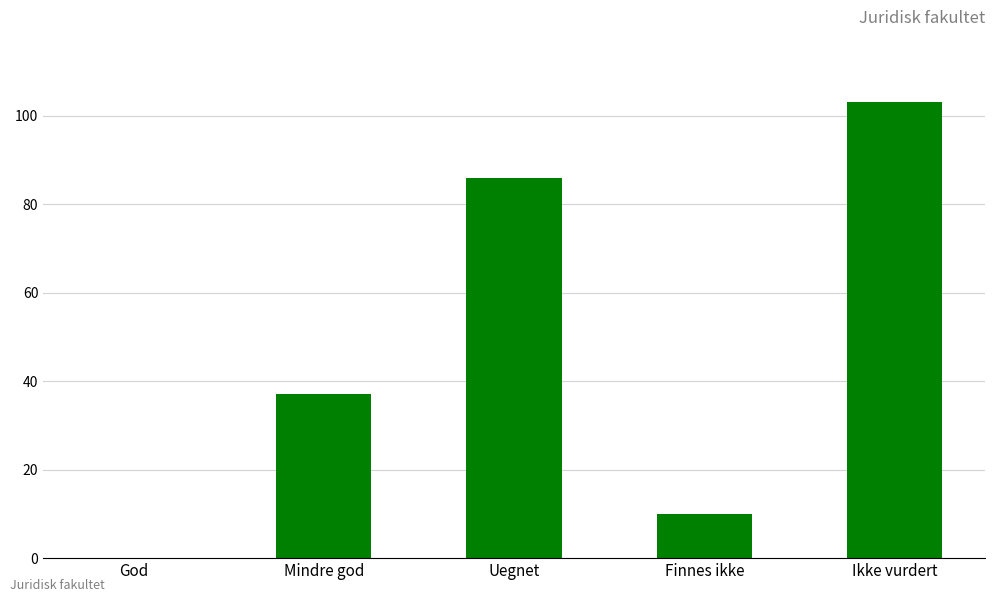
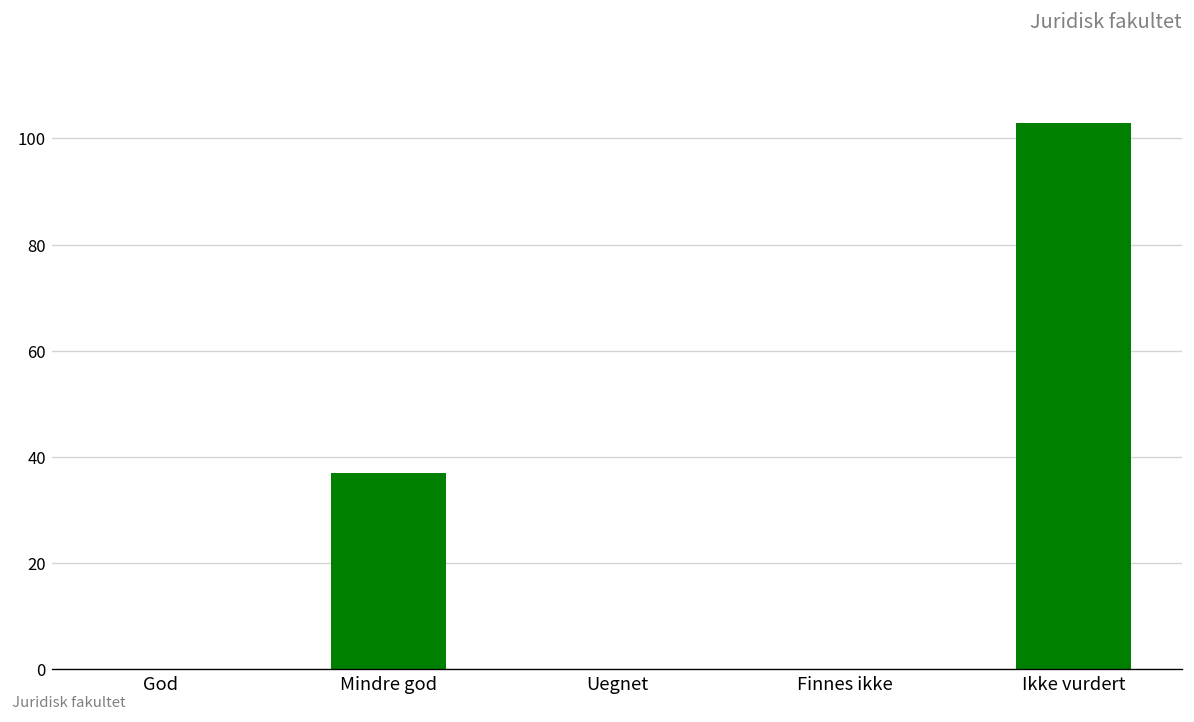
  {
    "God": 0,
    "Mindre god": 37,
-   "Uegnet": 86,
-   "Finnes ikke": 10,
+   "Uegnet": 0,
+   "Finnes ikke": 0,
    "Ikke vurdert": 103
  }
